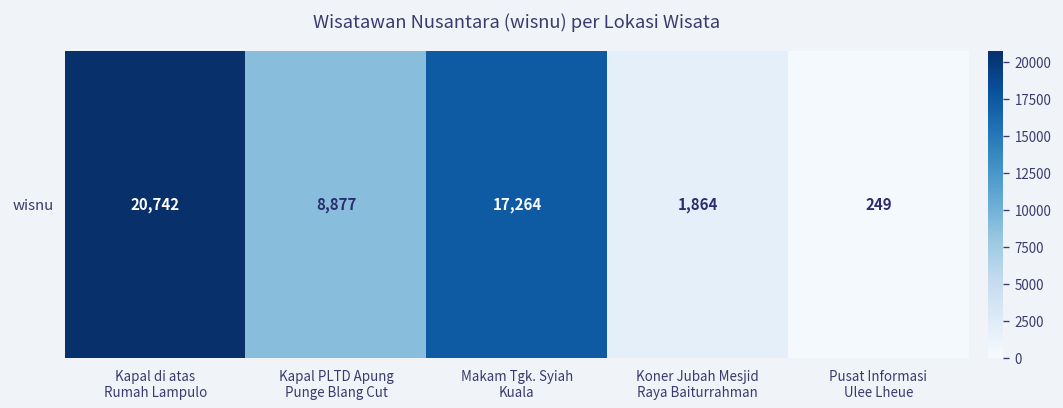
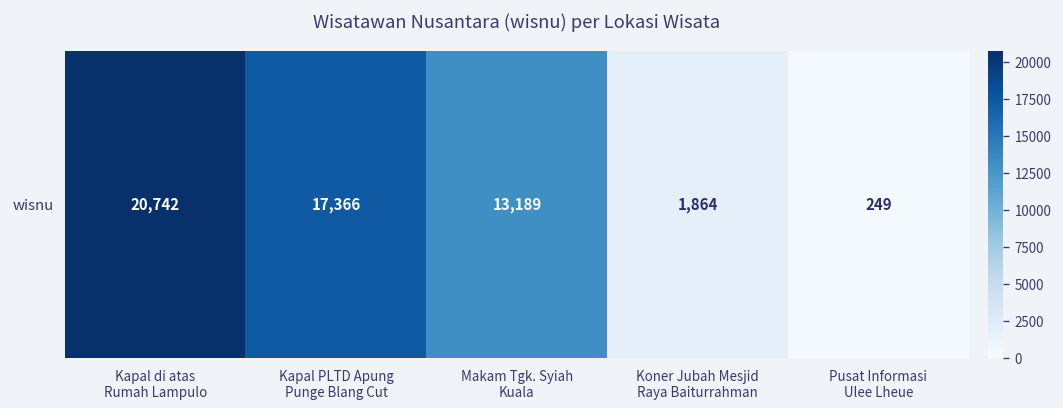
  {
    "wisnu": {
      "Kapal di atas Rumah Lampulo": "20,742",
-     "Kapal PLTD Apung Punge Blang Cut": "8,877",
-     "Makam Tgk. Syiah Kuala": "17,264",
+     "Kapal PLTD Apung Punge Blang Cut": "17,366",
+     "Makam Tgk. Syiah Kuala": "13,189",
      "Koner Jubah Mesjid Raya Baiturrahman": "1,864",
      "Pusat Informasi Ulee Lheue": "249"
    }
  }
